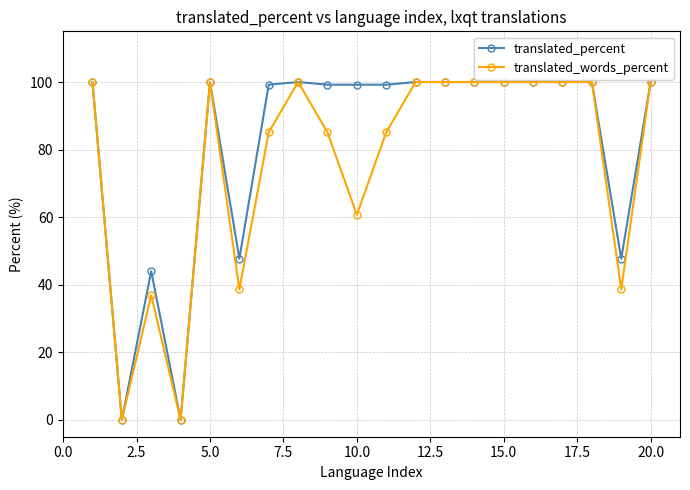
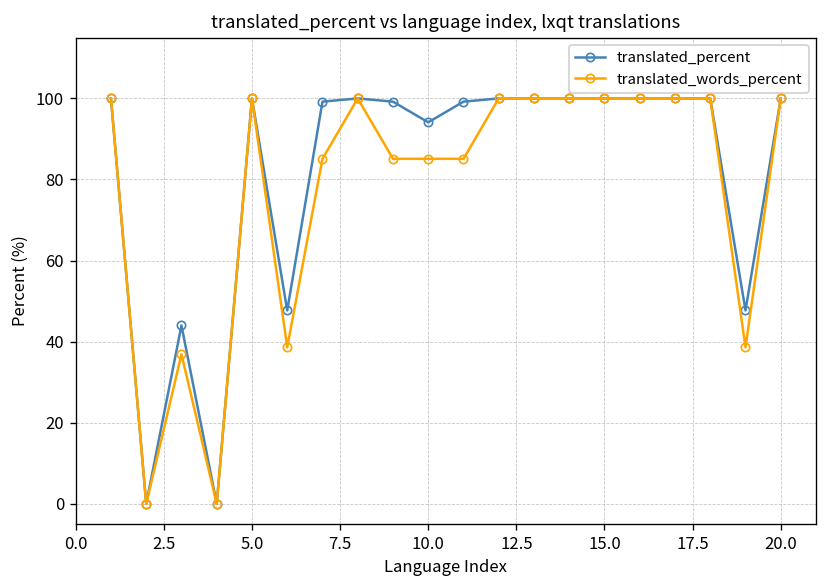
  {
    "translated_percent": {
-     "10.0": 99
+     "10.0": 94
    },
    "translated_words_percent": {
-     "10.0": 61
+     "10.0": 85
    }
  }
